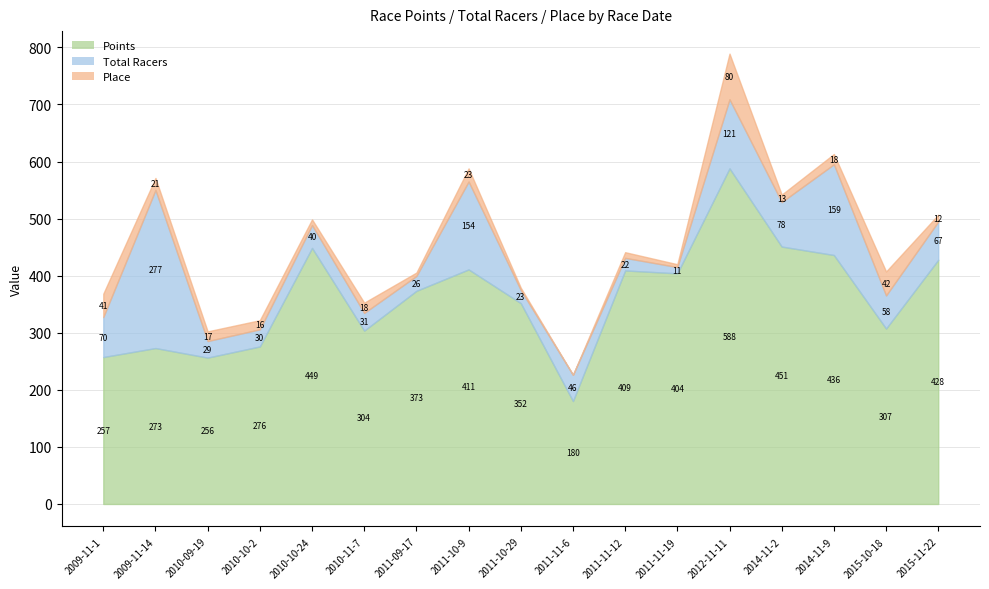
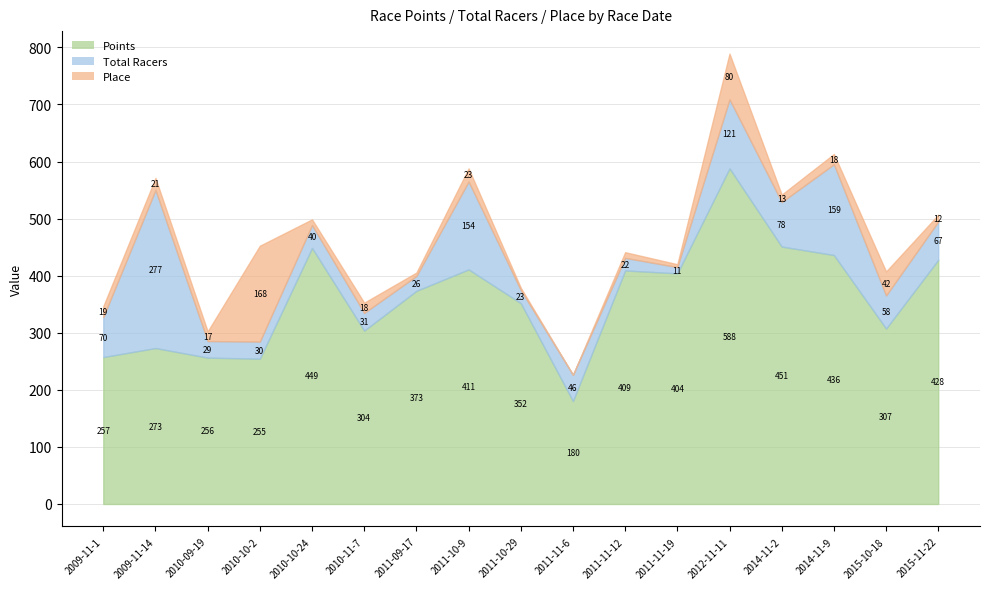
  {
    "Points": {
-     "2010-10-2": 276
+     "2010-10-2": 255
    },
    "Total Racers": {
      "2009-11-1": 70,
      "2010-09-19": 29,
      "2010-10-2": 30,
      "2010-10-24": 40,
      "2010-11-7": 31,
      "2011-09-17": 26,
      "2011-11-12": 22,
      "2011-11-19": 11,
      "2014-11-2": 78,
      "2015-10-18": 58,
      "2015-11-22": 67
    },
    "Place": {
-     "2009-11-1": 41,
+     "2009-11-1": 19,
      "2009-11-14": 21,
      "2010-09-19": 17,
-     "2010-10-2": 16,
+     "2010-10-2": 168,
      "2010-11-7": 18,
      "2011-10-9": 23,
      "2012-11-11": 80,
      "2014-11-2": 13,
      "2014-11-9": 18,
      "2015-10-18": 42,
      "2015-11-22": 12
    }
  }
